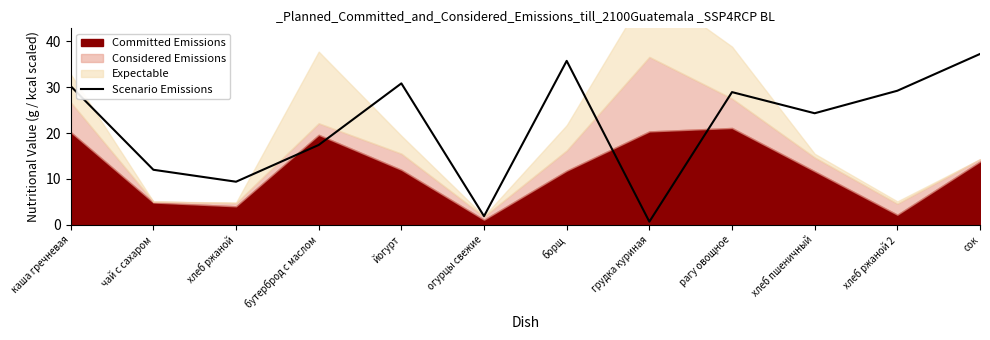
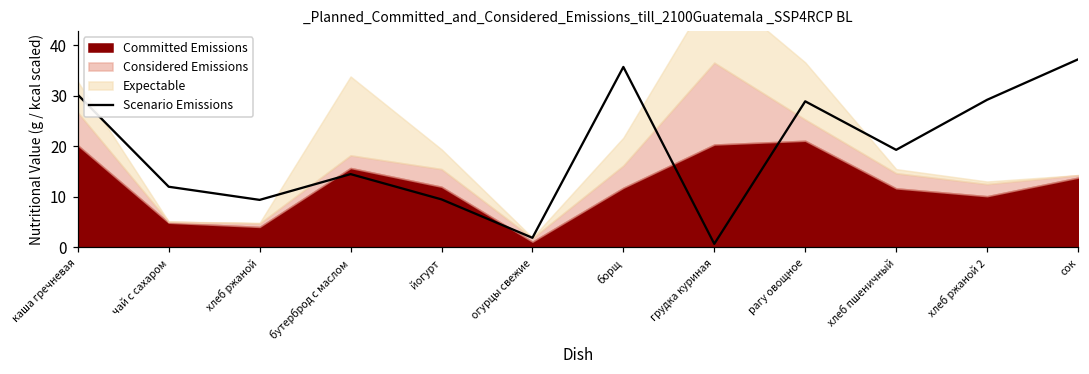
  {
    "Scenario Emissions": {
      "каша гречневая": 30,
      "чай с сахаром": 12,
      "хлеб ржаной": 9,
-     "бутерброд с маслом": 17,
-     "йогурт": 31,
+     "бутерброд с маслом": 15,
+     "йогурт": 10,
      "борщ": 36,
      "грудка куриная": 1,
      "рагу овощное": 29,
-     "хлеб пшеничный": 24,
+     "хлеб пшеничный": 19,
      "хлеб ржаной 2": 29,
      "сок": 37
    },
    "Committed Emissions": {
      "каша гречневая": 20,
      "хлеб ржаной": 4,
-     "бутерброд с маслом": 20,
+     "бутерброд с маслом": 16,
      "йогурт": 12,
      "огурцы свежие": 1,
      "борщ": 12,
      "грудка куриная": 20,
      "рагу овощное": 21,
      "хлеб пшеничный": 12,
-     "хлеб ржаной 2": 2
+     "хлеб ржаной 2": 10
    },
    "Considered Emissions": {
      "каша гречневая": 7,
      "бутерброд с маслом": 3,
      "йогурт": 4,
      "борщ": 4,
      "грудка куриная": 16,
-     "рагу овощное": 6,
+     "рагу овощное": 4,
      "хлеб пшеничный": 3
    },
    "Expectable": {
      "каша гречневая": 6,
      "бутерброд с маслом": 16,
      "йогурт": 4,
      "борщ": 6,
      "рагу овощное": 11,
      "хлеб пшеничный": 1
    }
  }
